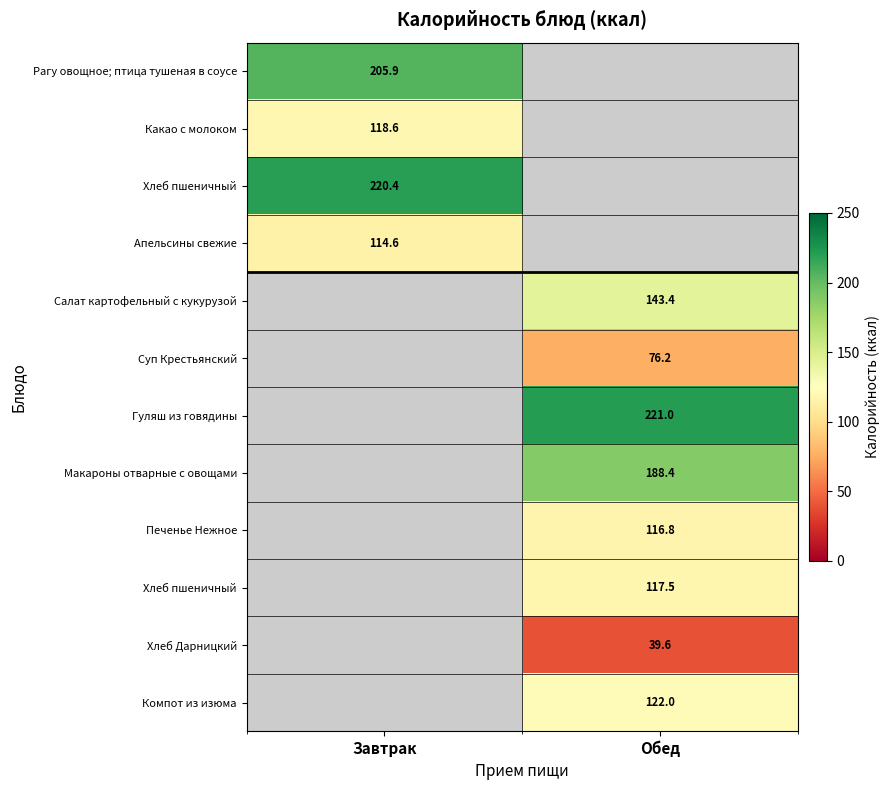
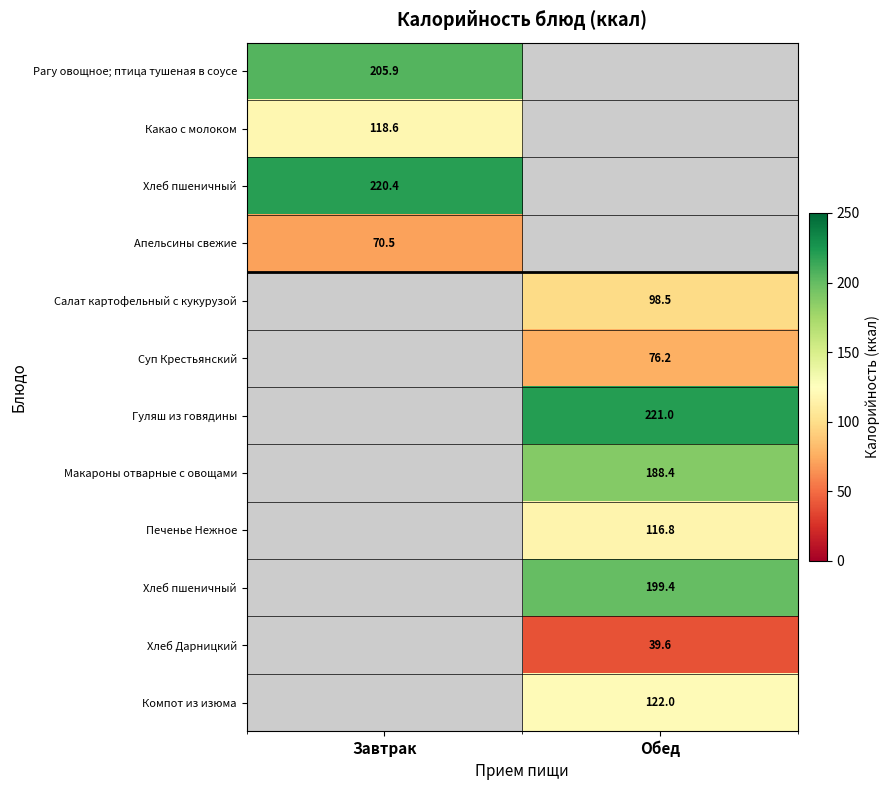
  {
    "Рагу овощное; птица тушеная в соусе": {
      "Завтрак": 205.9
    },
    "Какао с молоком": {
      "Завтрак": 118.6
    },
    "Хлеб пшеничный": {
      "Завтрак": 220.4,
-     "Обед": 117.5
+     "Обед": 199.4
    },
    "Апельсины свежие": {
-     "Завтрак": 114.6
+     "Завтрак": 70.5
    },
    "Салат картофельный с кукурузой": {
-     "Обед": 143.4
+     "Обед": 98.5
    },
    "Суп Крестьянский": {
      "Обед": 76.2
    },
    "Гуляш из говядины": {
      "Обед": 221.0
    },
    "Макароны отварные с овощами": {
      "Обед": 188.4
    },
    "Печенье Нежное": {
      "Обед": 116.8
    },
    "Хлеб Дарницкий": {
      "Обед": 39.6
    },
    "Компот из изюма": {
      "Обед": 122.0
    }
  }
